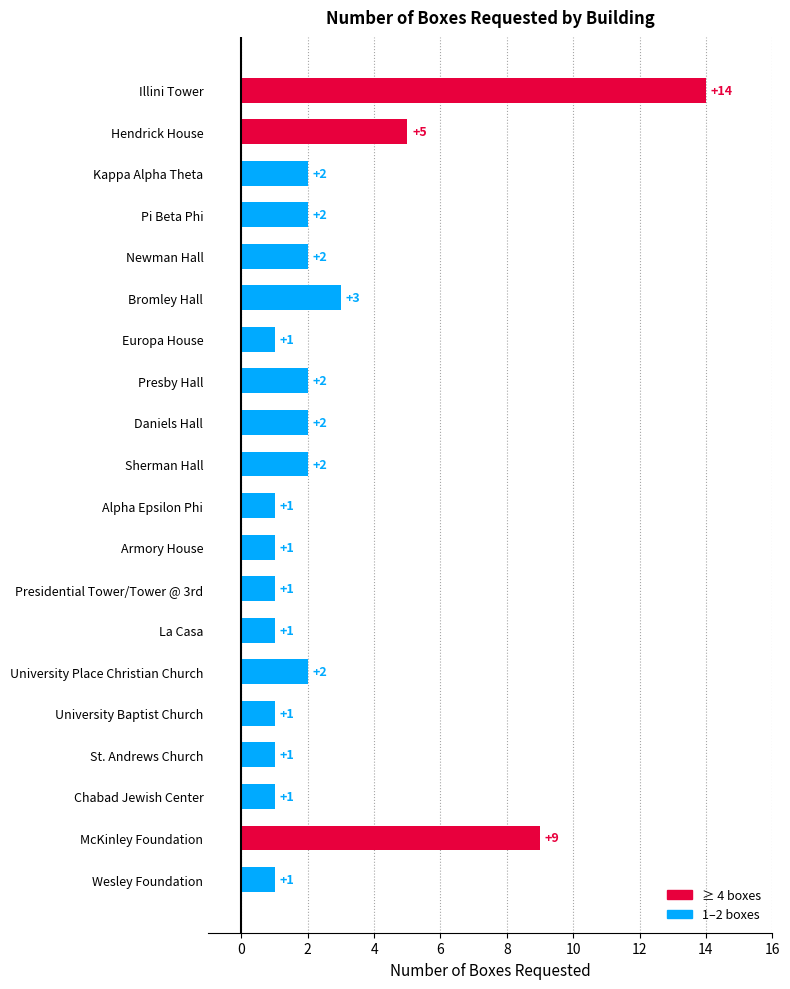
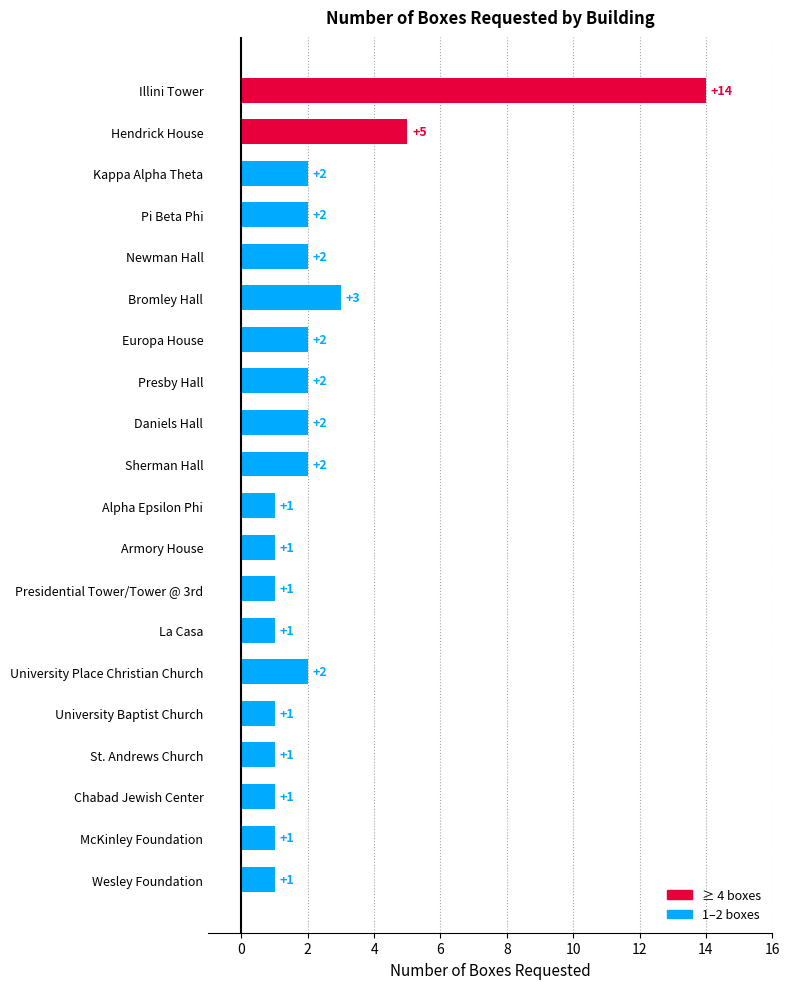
  {
    "Illini Tower": "+14",
    "Hendrick House": "+5",
    "Kappa Alpha Theta": "+2",
    "Pi Beta Phi": "+2",
    "Newman Hall": "+2",
    "Bromley Hall": "+3",
-   "Europa House": "+1",
+   "Europa House": "+2",
    "Presby Hall": "+2",
    "Daniels Hall": "+2",
    "Sherman Hall": "+2",
    "Alpha Epsilon Phi": "+1",
    "Armory House": "+1",
    "Presidential Tower/Tower @ 3rd": "+1",
    "La Casa": "+1",
    "University Place Christian Church": "+2",
    "University Baptist Church": "+1",
    "St. Andrews Church": "+1",
    "Chabad Jewish Center": "+1",
-   "McKinley Foundation": "+9",
+   "McKinley Foundation": "+1",
    "Wesley Foundation": "+1"
  }
